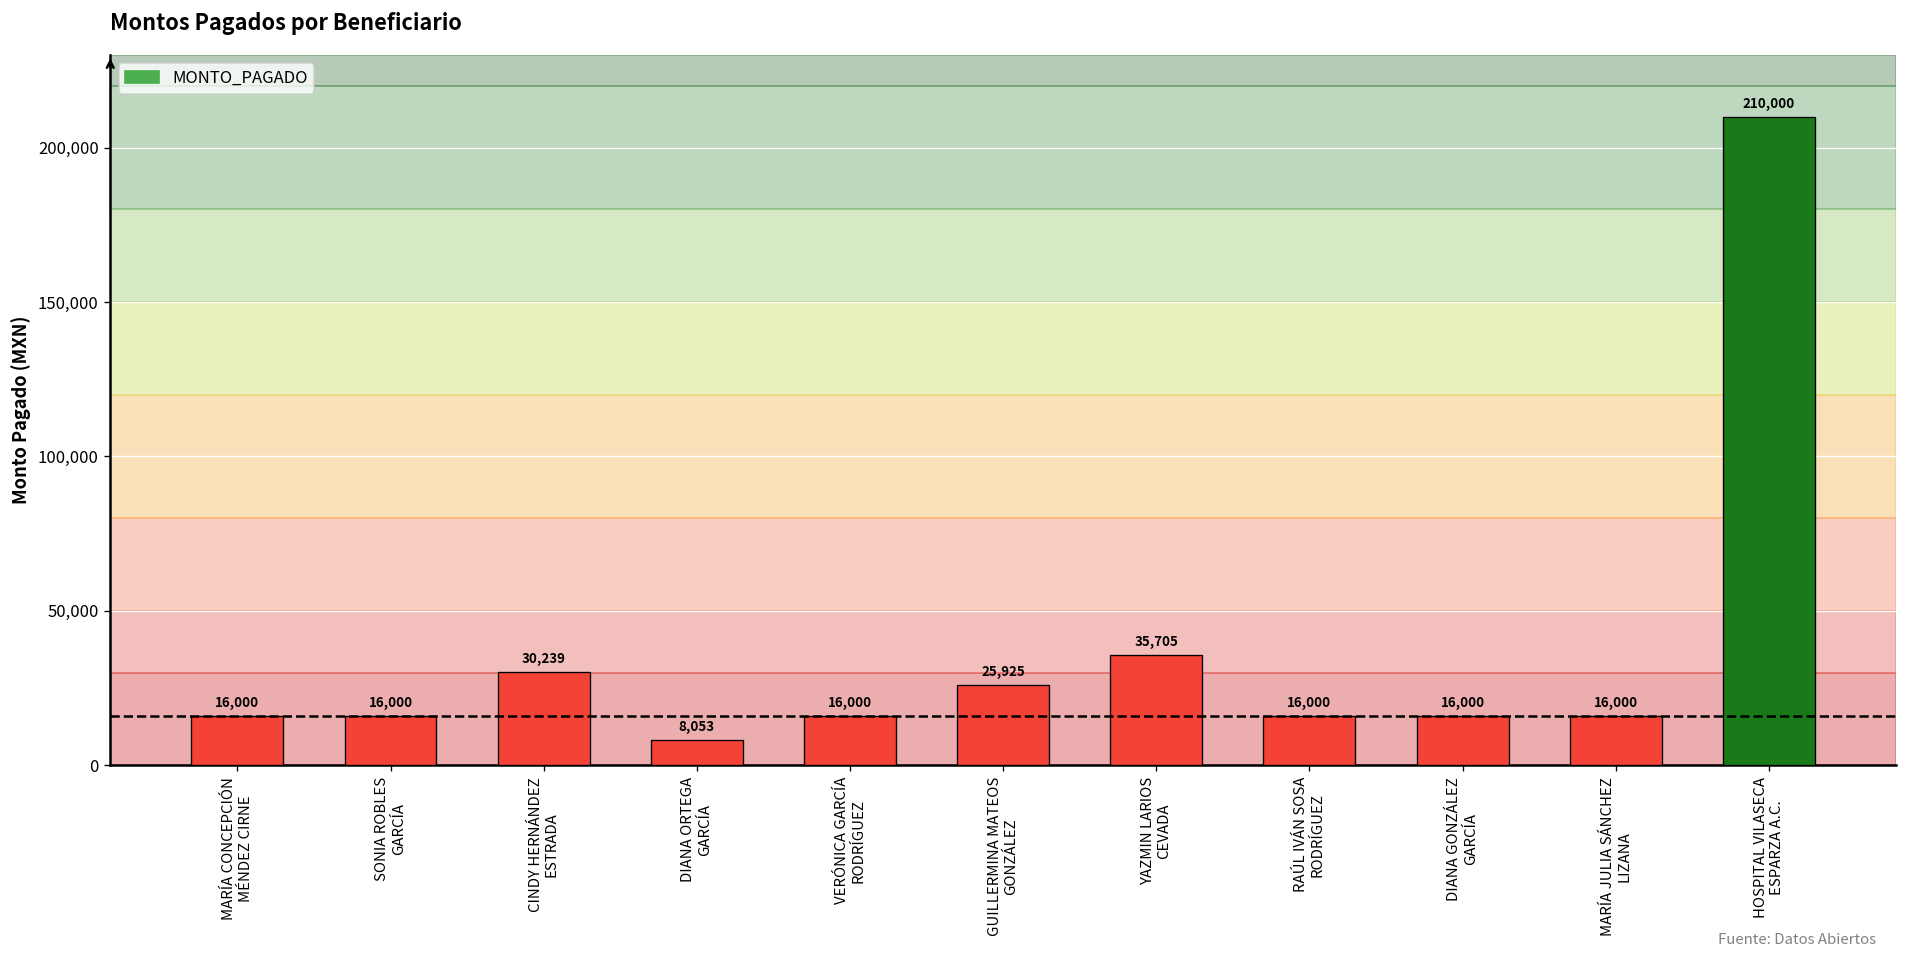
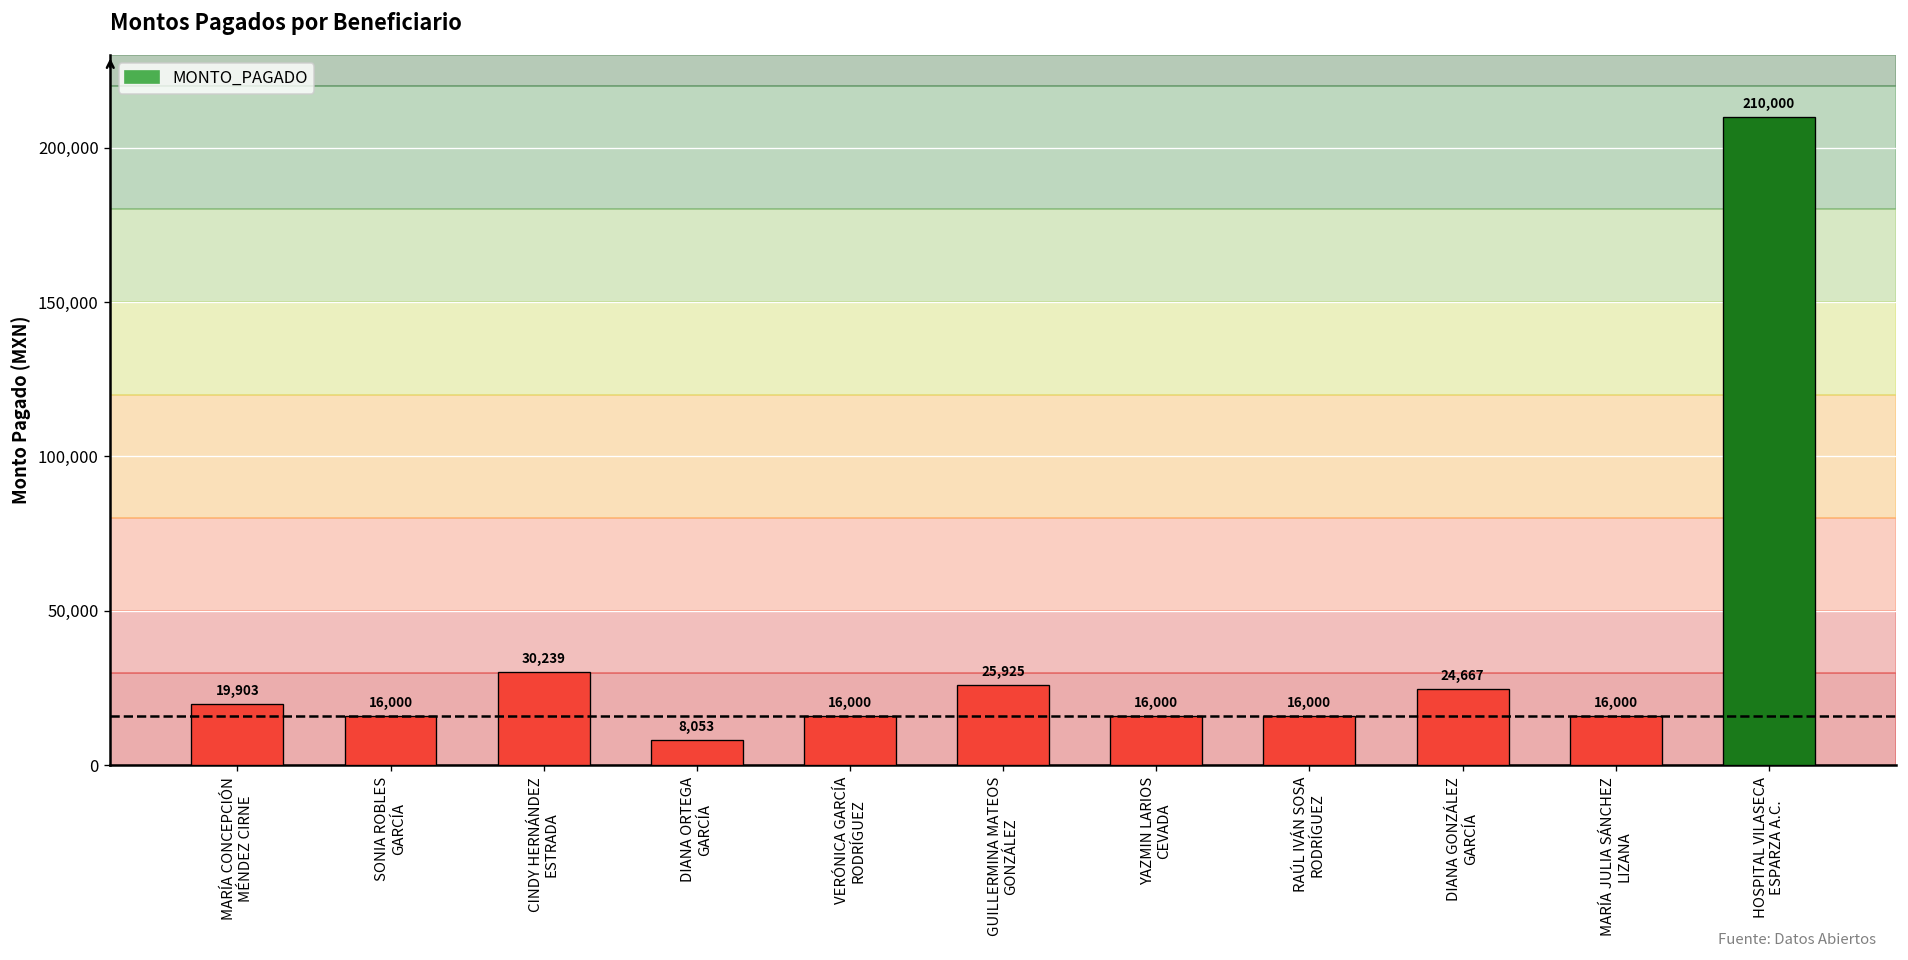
  {
-   "MARÍA CONCEPCIÓN MÉNDEZ CIRNE": "16,000",
+   "MARÍA CONCEPCIÓN MÉNDEZ CIRNE": "19,903",
    "SONIA ROBLES GARCÍA": "16,000",
    "CINDY HERNÁNDEZ ESTRADA": "30,239",
    "DIANA ORTEGA GARCÍA": "8,053",
    "VERÓNICA GARCÍA RODRÍGUEZ": "16,000",
    "GUILLERMINA MATEOS GONZÁLEZ": "25,925",
-   "YAZMIN LARIOS CEVADA": "35,705",
+   "YAZMIN LARIOS CEVADA": "16,000",
    "RAÚL IVÁN SOSA RODRÍGUEZ": "16,000",
-   "DIANA GONZÁLEZ GARCÍA": "16,000",
+   "DIANA GONZÁLEZ GARCÍA": "24,667",
    "MARÍA JULIA SÁNCHEZ LIZANA": "16,000",
    "HOSPITAL VILASECA ESPARZA A.C.": "210,000"
  }
